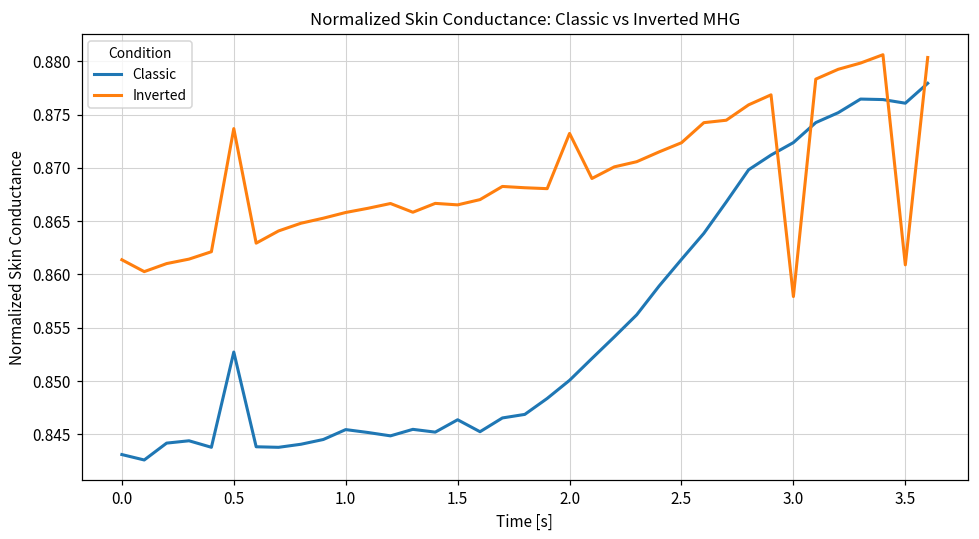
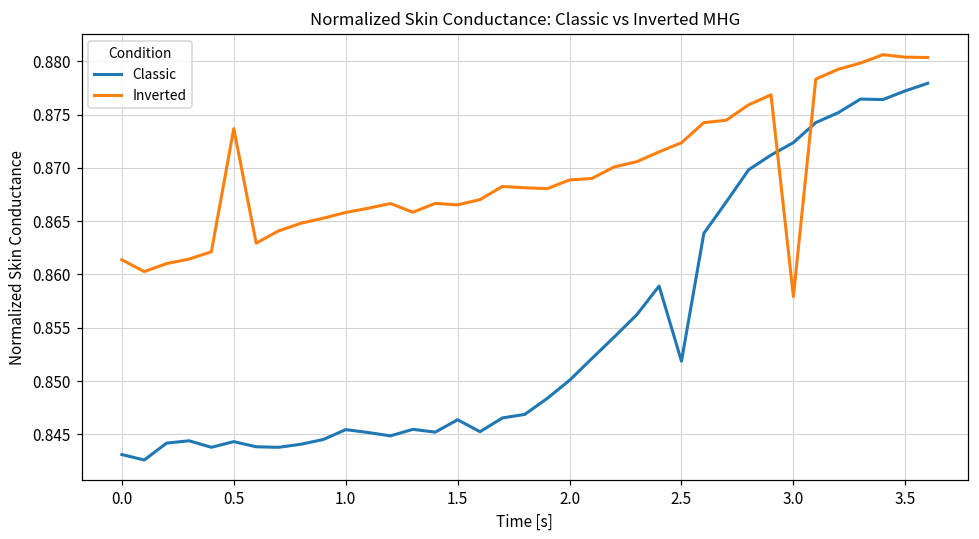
  {
    "Classic": {
      "0.0": 0.843,
-     "0.5": 0.853,
+     "0.5": 0.844,
      "1.0": 0.845,
      "1.5": 0.846,
      "2.0": 0.850,
-     "2.5": 0.861,
+     "2.5": 0.852,
      "3.0": 0.872,
-     "3.5": 0.876
+     "3.5": 0.877
    },
    "Inverted": {
      "0.0": 0.861,
      "0.5": 0.874,
      "1.0": 0.866,
      "1.5": 0.867,
-     "2.0": 0.873,
+     "2.0": 0.869,
      "2.5": 0.872,
      "3.0": 0.858,
-     "3.5": 0.861
+     "3.5": 0.880
    }
  }
